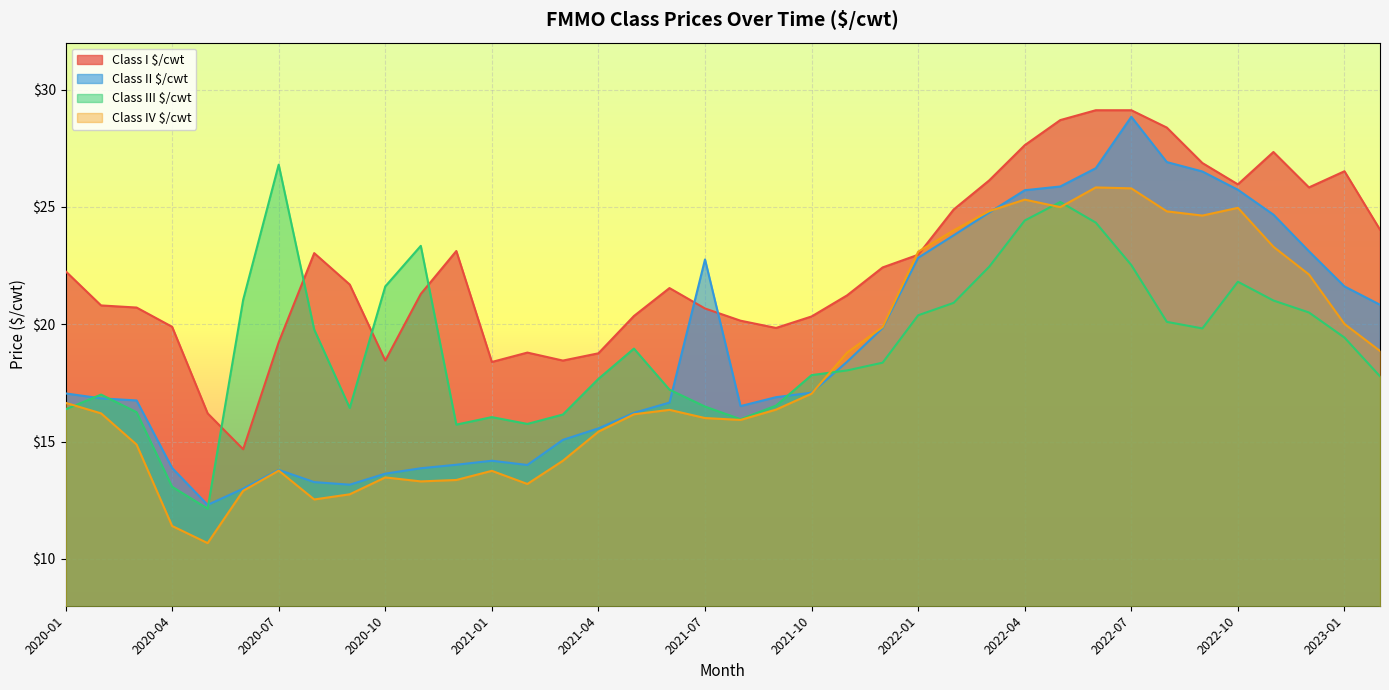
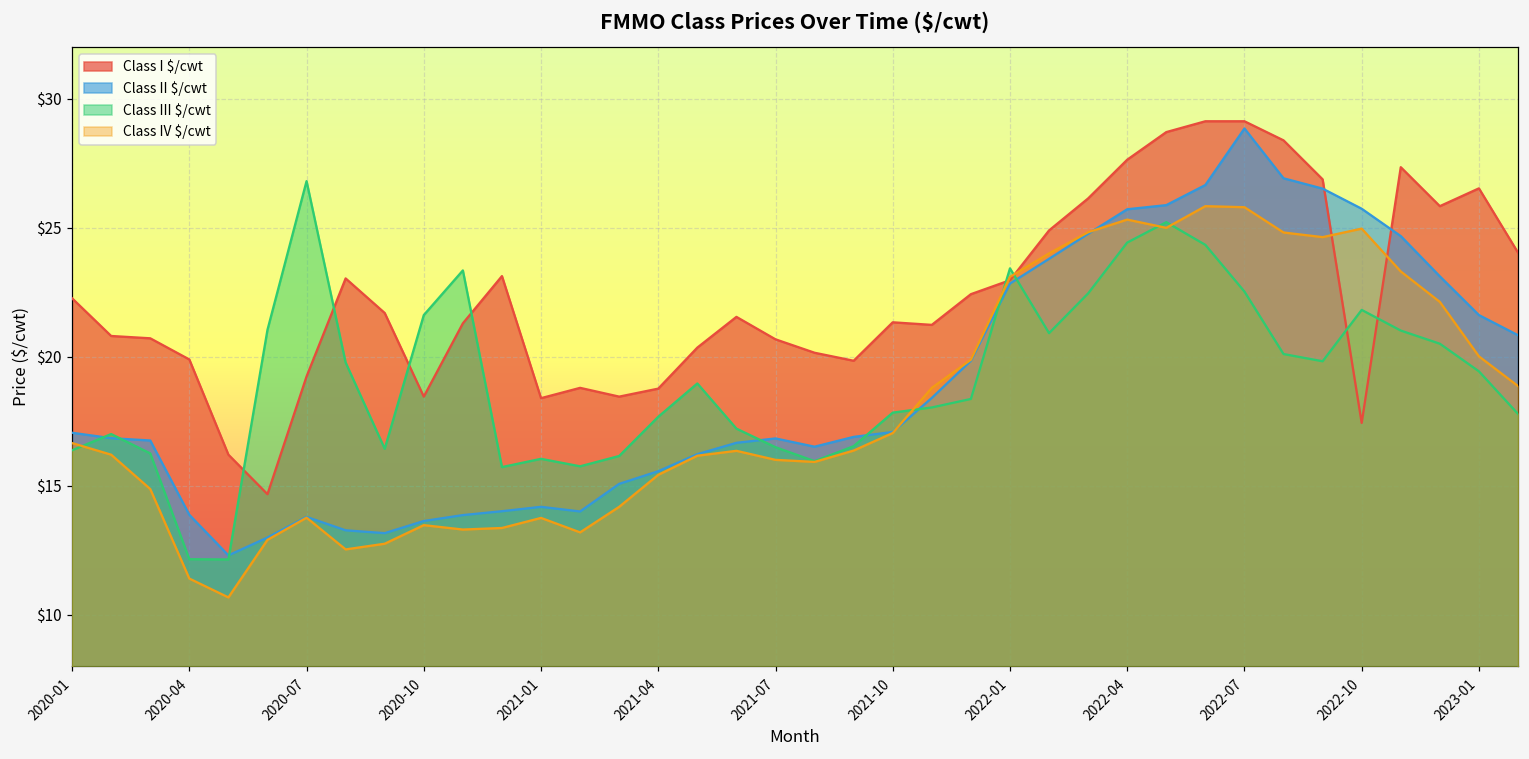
  {
    "Class I $/cwt": {
      "2020-01": "$22.3",
      "2020-04": "$19.9",
      "2020-07": "$19.2",
      "2020-10": "$18.5",
      "2021-01": "$18.4",
      "2021-04": "$18.8",
      "2021-07": "$20.7",
-     "2021-10": "$20.3",
+     "2021-10": "$21.3",
      "2022-01": "$23.0",
      "2022-04": "$27.6",
      "2022-07": "$29.1",
-     "2022-10": "$26.0",
+     "2022-10": "$17.4",
      "2023-01": "$26.5"
    },
    "Class II $/cwt": {
      "2020-01": "$17.1",
      "2020-04": "$13.9",
      "2020-10": "$13.6",
      "2021-01": "$14.2",
      "2021-04": "$15.6",
-     "2021-07": "$22.8",
+     "2021-07": "$16.8",
      "2022-01": "$22.8",
      "2022-04": "$25.7",
      "2022-07": "$28.8",
      "2022-10": "$25.7",
      "2023-01": "$21.6"
    },
    "Class III $/cwt": {
      "2020-01": "$16.4",
-     "2020-04": "$13.1",
+     "2020-04": "$12.2",
      "2020-07": "$26.8",
      "2020-10": "$21.6",
      "2021-01": "$16.0",
      "2021-04": "$17.7",
      "2021-07": "$16.5",
      "2021-10": "$17.8",
-     "2022-01": "$20.4",
+     "2022-01": "$23.4",
      "2022-04": "$24.4",
      "2022-07": "$22.5",
      "2022-10": "$21.8",
      "2023-01": "$19.4"
    },
    "Class IV $/cwt": {
      "2020-01": "$16.7",
      "2020-04": "$11.4",
      "2020-10": "$13.5",
      "2021-01": "$13.8",
      "2021-04": "$15.4",
      "2021-07": "$16.0",
      "2022-01": "$23.1",
      "2022-04": "$25.3",
      "2022-07": "$25.8",
      "2022-10": "$25.0",
      "2023-01": "$20.0"
    }
  }
